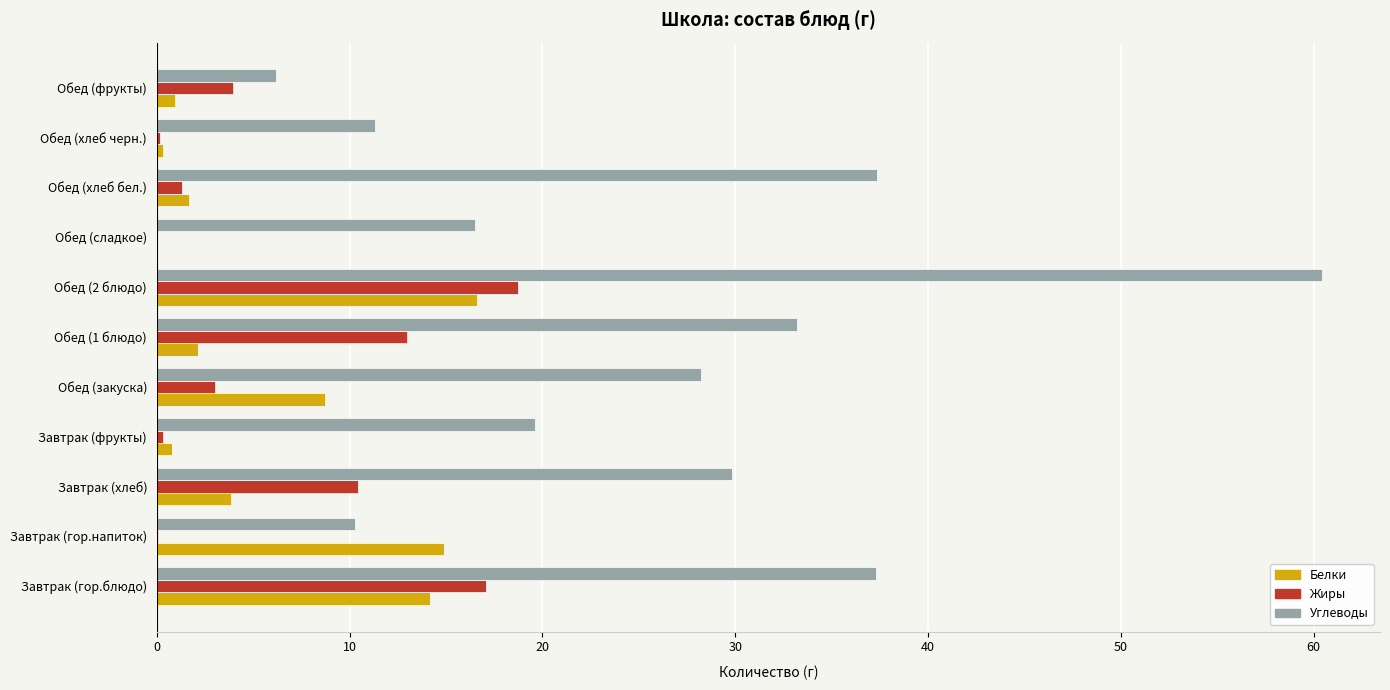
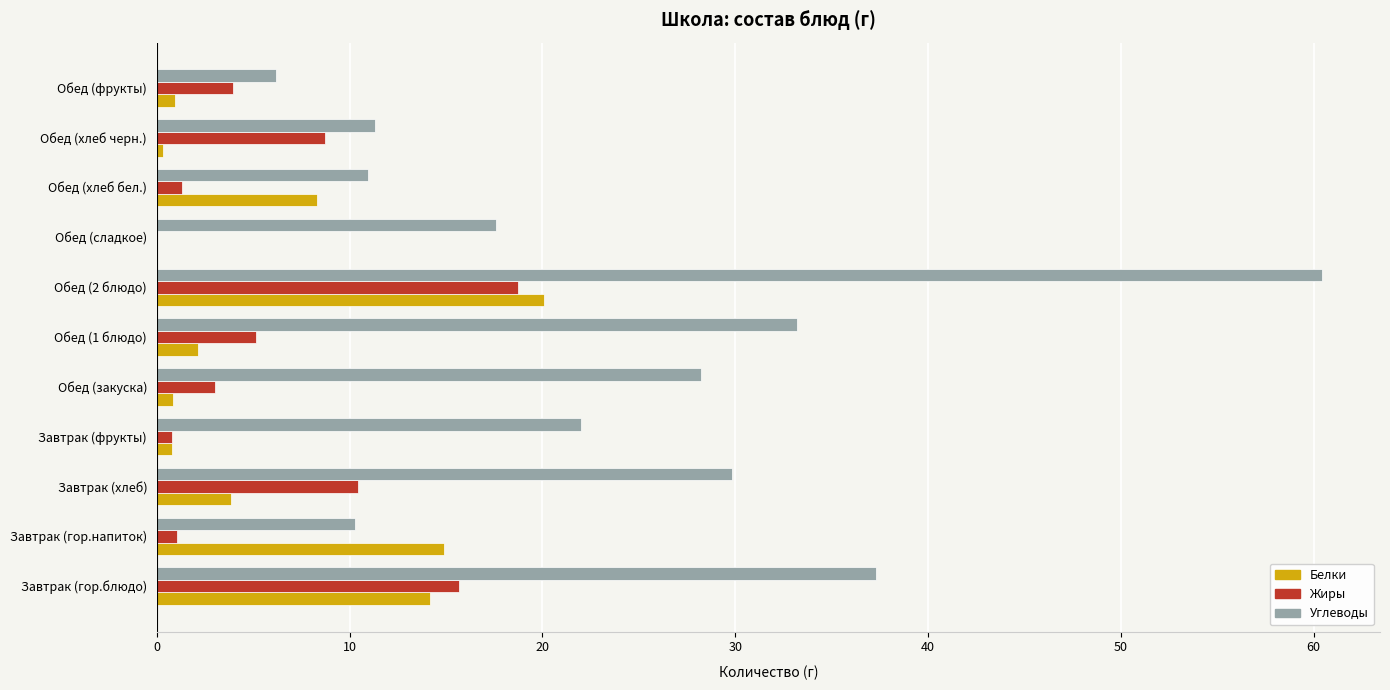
  {
    "Белки": {
      "Обед (фрукты)": 1.0,
      "Обед (хлеб черн.)": 0.3,
-     "Обед (хлеб бел.)": 1.7,
+     "Обед (хлеб бел.)": 8.3,
      "Обед (сладкое)": 0.0,
-     "Обед (2 блюдо)": 16.6,
+     "Обед (2 блюдо)": 20.1,
      "Обед (1 блюдо)": 2.1,
-     "Обед (закуска)": 8.7,
+     "Обед (закуска)": 0.9,
      "Завтрак (фрукты)": 0.8,
      "Завтрак (хлеб)": 3.8,
      "Завтрак (гор.напиток)": 14.9,
      "Завтрак (гор.блюдо)": 14.2
    },
    "Жиры": {
      "Обед (фрукты)": 4.0,
-     "Обед (хлеб черн.)": 0.2,
+     "Обед (хлеб черн.)": 8.7,
      "Обед (хлеб бел.)": 1.3,
      "Обед (сладкое)": 0.0,
      "Обед (2 блюдо)": 18.7,
-     "Обед (1 блюдо)": 13.0,
+     "Обед (1 блюдо)": 5.1,
      "Обед (закуска)": 3.0,
-     "Завтрак (фрукты)": 0.3,
+     "Завтрак (фрукты)": 0.8,
      "Завтрак (хлеб)": 10.4,
-     "Завтрак (гор.напиток)": 0.1,
-     "Завтрак (гор.блюдо)": 17.1
+     "Завтрак (гор.напиток)": 1.1,
+     "Завтрак (гор.блюдо)": 15.7
    },
    "Углеводы": {
      "Обед (фрукты)": 6.2,
      "Обед (хлеб черн.)": 11.3,
-     "Обед (хлеб бел.)": 37.4,
-     "Обед (сладкое)": 16.5,
+     "Обед (хлеб бел.)": 10.9,
+     "Обед (сладкое)": 17.6,
      "Обед (2 блюдо)": 60.4,
      "Обед (1 блюдо)": 33.2,
      "Обед (закуска)": 28.2,
-     "Завтрак (фрукты)": 19.6,
+     "Завтрак (фрукты)": 22.0,
      "Завтрак (хлеб)": 29.8,
      "Завтрак (гор.напиток)": 10.3,
      "Завтрак (гор.блюдо)": 37.3
    }
  }
